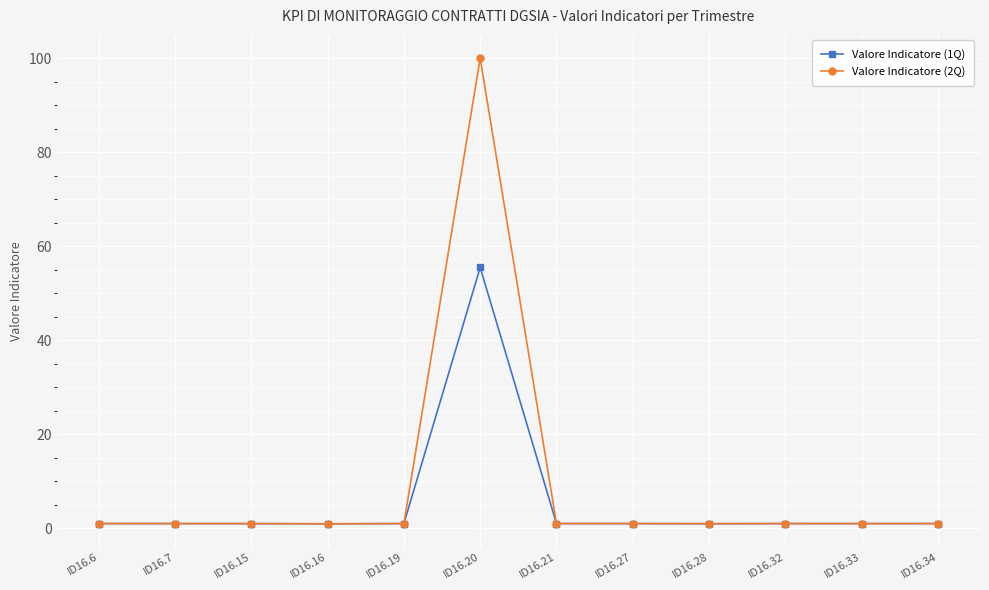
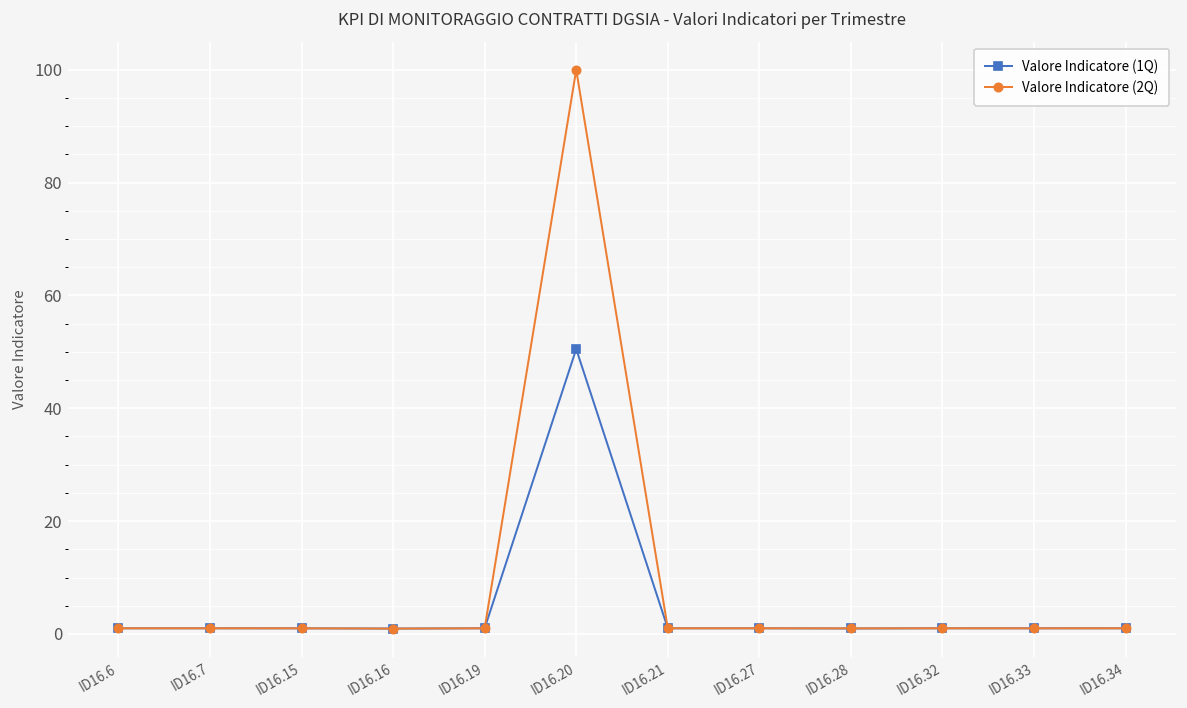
  {
    "Valore Indicatore (1Q)": {
-     "ID16.20": 55
+     "ID16.20": 50
    },
    "Valore Indicatore (2Q)": {
      "ID16.20": 100
    }
  }
